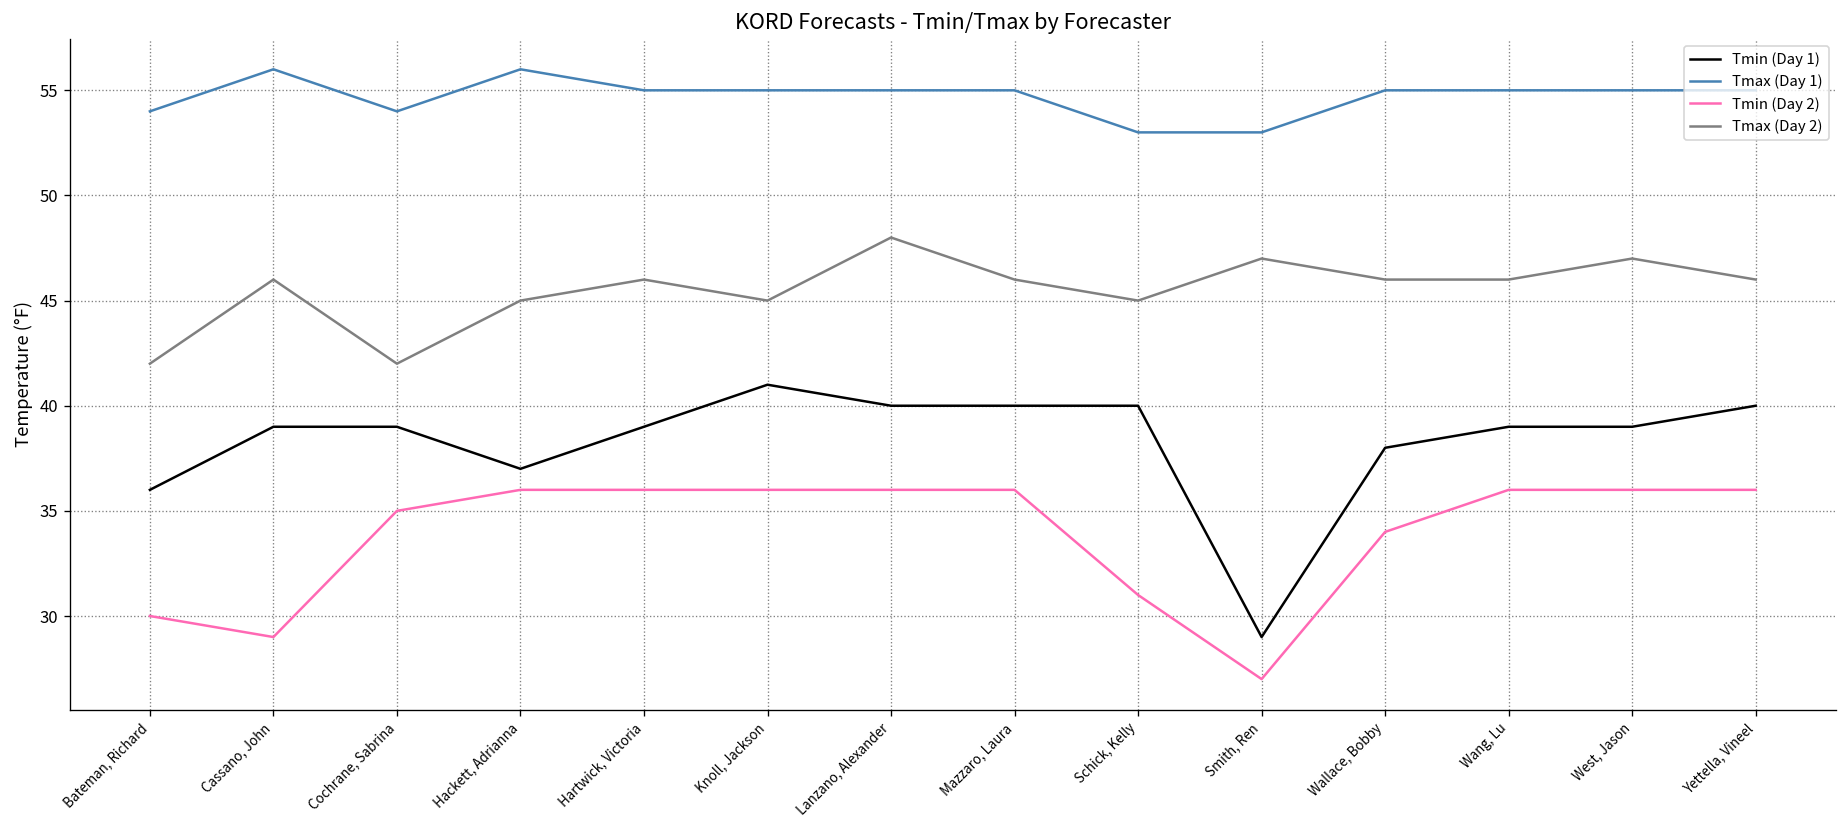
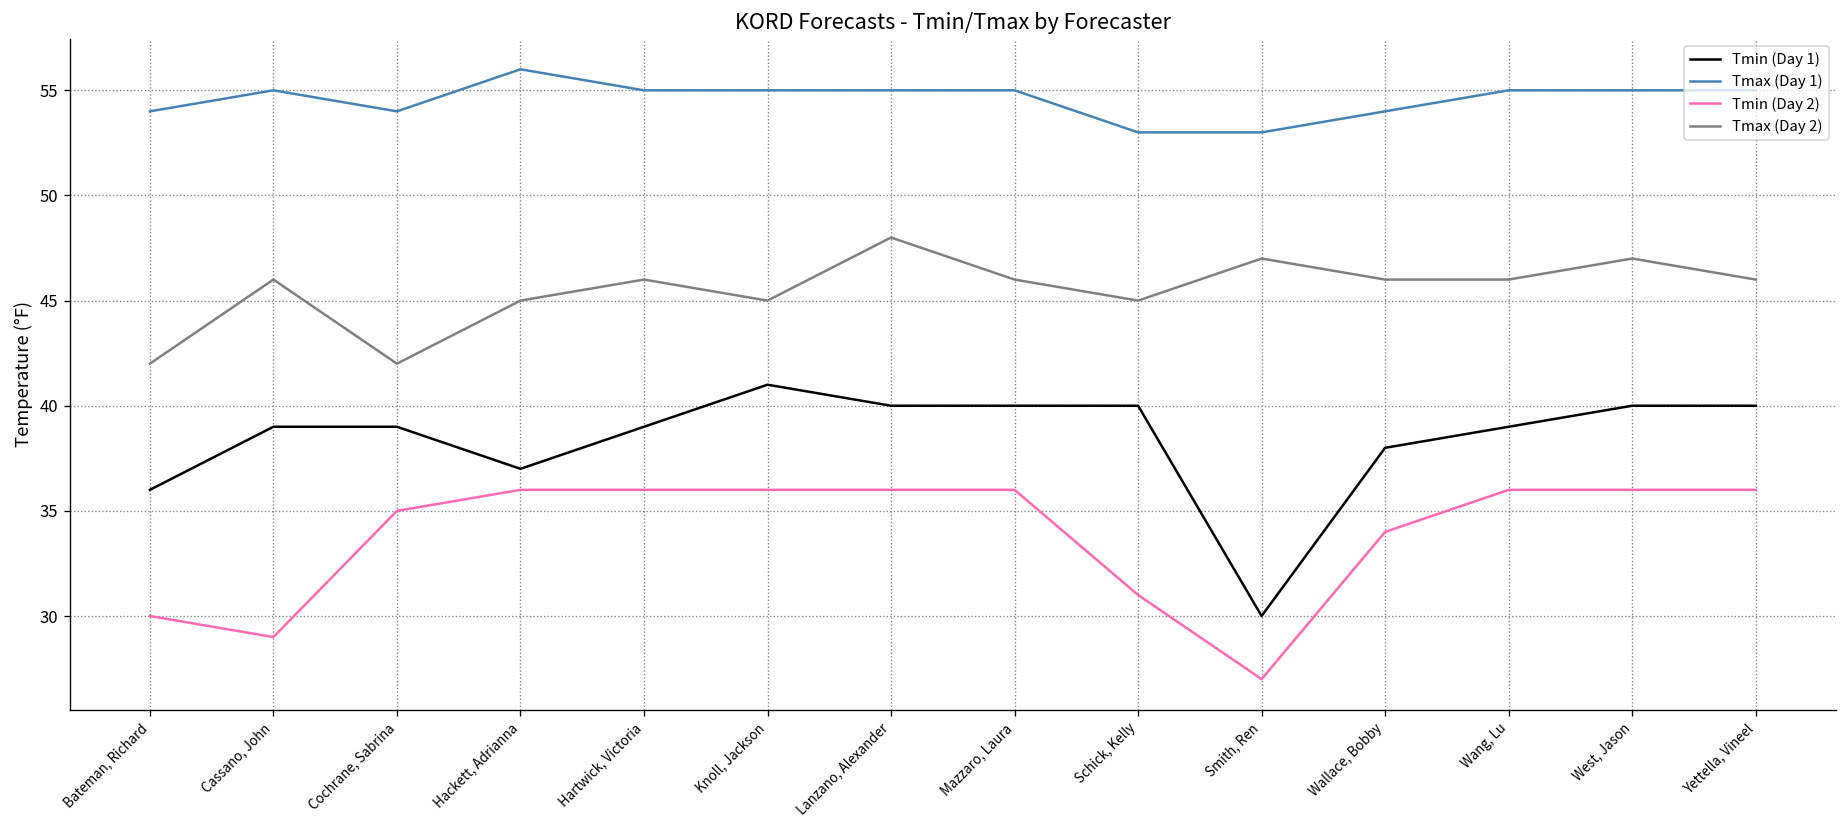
  {
    "Tmin (Day 1)": {
      "Bateman, Richard": 36,
      "Cassano, John": 39,
      "Cochrane, Sabrina": 39,
      "Hackett, Adrianna": 37,
      "Hartwick, Victoria": 39,
      "Knoll, Jackson": 41,
      "Lanzano, Alexander": 40,
      "Mazzaro, Laura": 40,
      "Schick, Kelly": 40,
-     "Smith, Ren": 29,
+     "Smith, Ren": 30,
      "Wallace, Bobby": 38,
      "Wang, Lu": 39,
-     "West, Jason": 39,
+     "West, Jason": 40,
      "Yettella, Vineel": 40
    },
    "Tmax (Day 1)": {
      "Bateman, Richard": 54,
-     "Cassano, John": 56,
+     "Cassano, John": 55,
      "Cochrane, Sabrina": 54,
      "Hackett, Adrianna": 56,
      "Hartwick, Victoria": 55,
      "Knoll, Jackson": 55,
      "Lanzano, Alexander": 55,
      "Mazzaro, Laura": 55,
      "Schick, Kelly": 53,
      "Smith, Ren": 53,
-     "Wallace, Bobby": 55,
+     "Wallace, Bobby": 54,
      "Wang, Lu": 55,
      "West, Jason": 55
    },
    "Tmin (Day 2)": {
      "Bateman, Richard": 30,
      "Cassano, John": 29,
      "Cochrane, Sabrina": 35,
      "Hackett, Adrianna": 36,
      "Hartwick, Victoria": 36,
      "Knoll, Jackson": 36,
      "Lanzano, Alexander": 36,
      "Mazzaro, Laura": 36,
      "Schick, Kelly": 31,
      "Smith, Ren": 27,
      "Wallace, Bobby": 34,
      "Wang, Lu": 36,
      "West, Jason": 36,
      "Yettella, Vineel": 36
    },
    "Tmax (Day 2)": {
      "Bateman, Richard": 42,
      "Cassano, John": 46,
      "Cochrane, Sabrina": 42,
      "Hackett, Adrianna": 45,
      "Hartwick, Victoria": 46,
      "Knoll, Jackson": 45,
      "Lanzano, Alexander": 48,
      "Mazzaro, Laura": 46,
      "Schick, Kelly": 45,
      "Smith, Ren": 47,
      "Wallace, Bobby": 46,
      "Wang, Lu": 46,
      "West, Jason": 47,
      "Yettella, Vineel": 46
    }
  }
